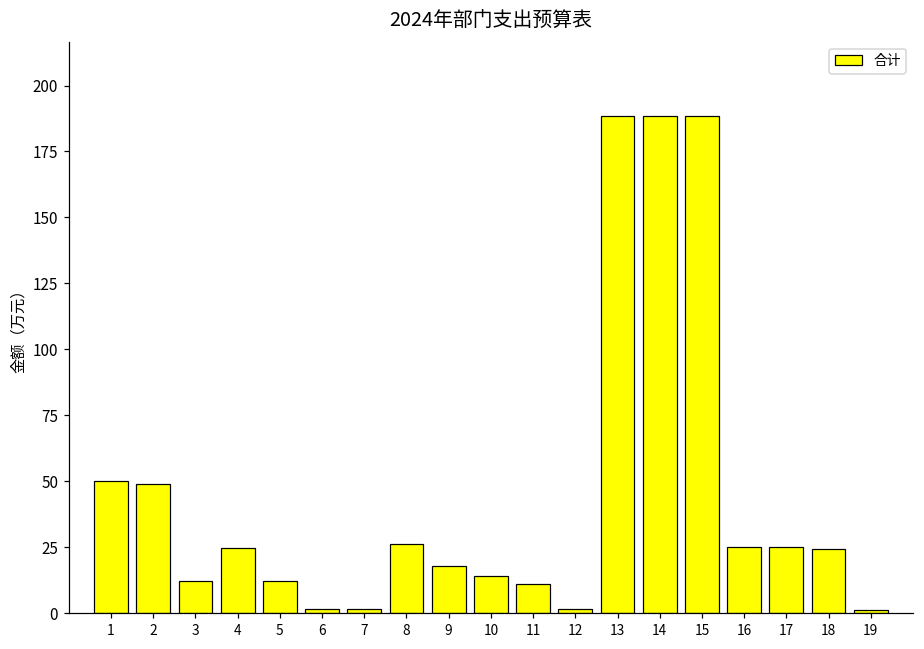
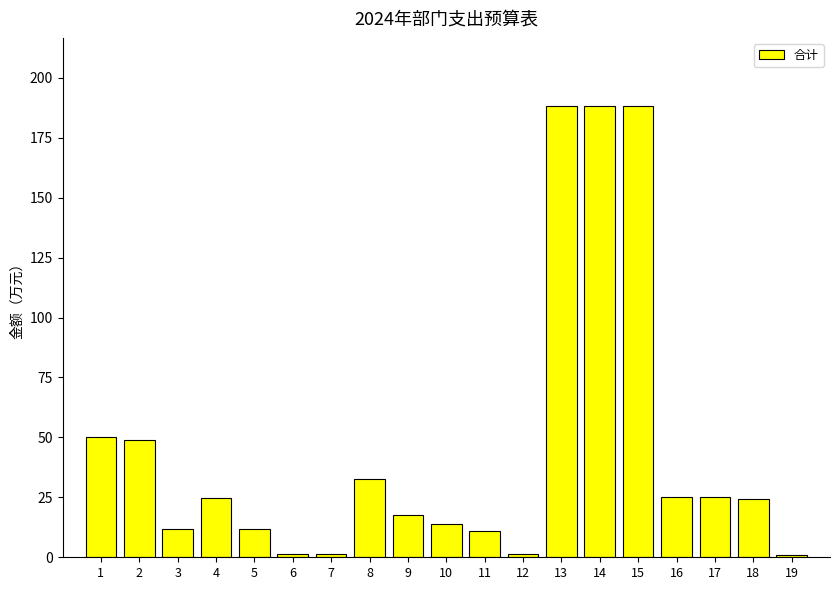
  {
    "1": 50,
    "2": 49,
    "3": 12,
    "4": 25,
    "5": 12,
    "6": 1,
    "7": 1,
-   "8": 26,
+   "8": 33,
    "9": 18,
    "10": 14,
    "11": 11,
    "12": 1,
    "13": 188,
    "14": 188,
    "15": 188,
    "16": 25,
    "17": 25,
    "18": 24
  }
